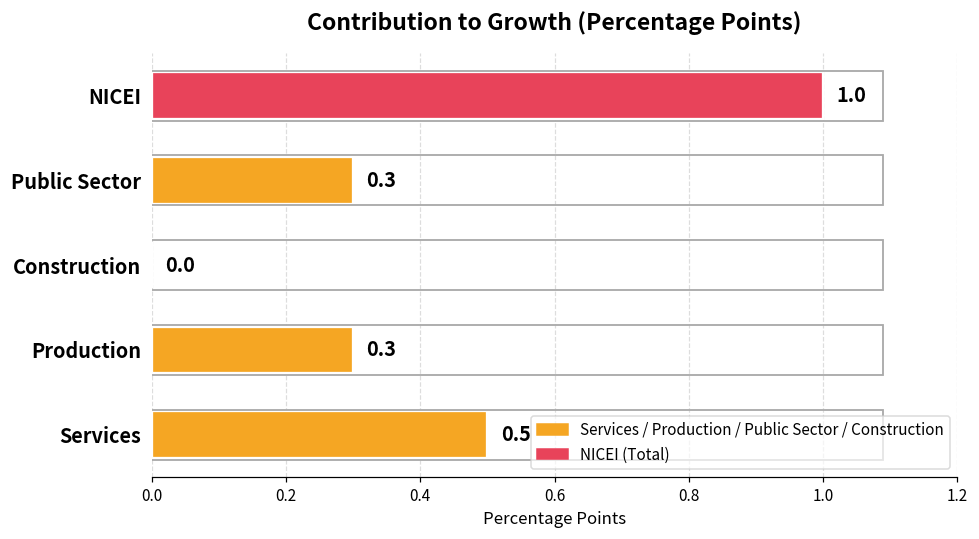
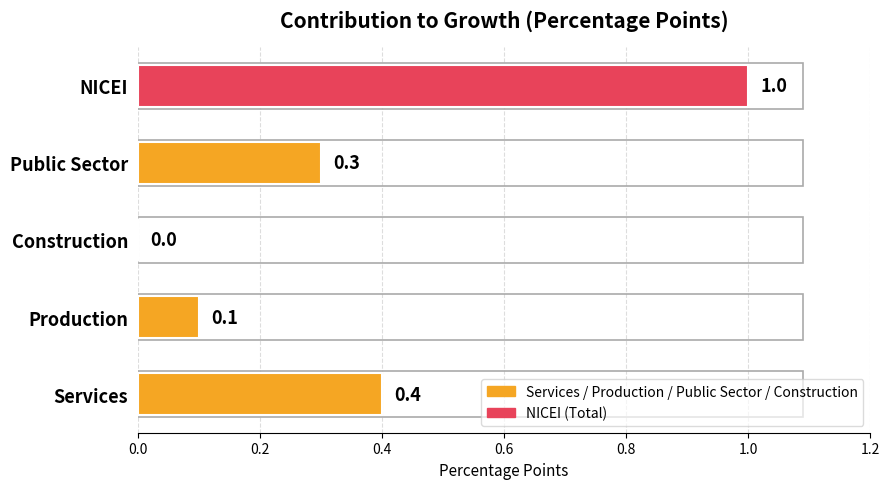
  {
    "NICEI": 1.0,
    "Public Sector": 0.3,
    "Construction": 0.0,
-   "Production": 0.3,
-   "Services": 0.5
+   "Production": 0.1,
+   "Services": 0.4
  }
